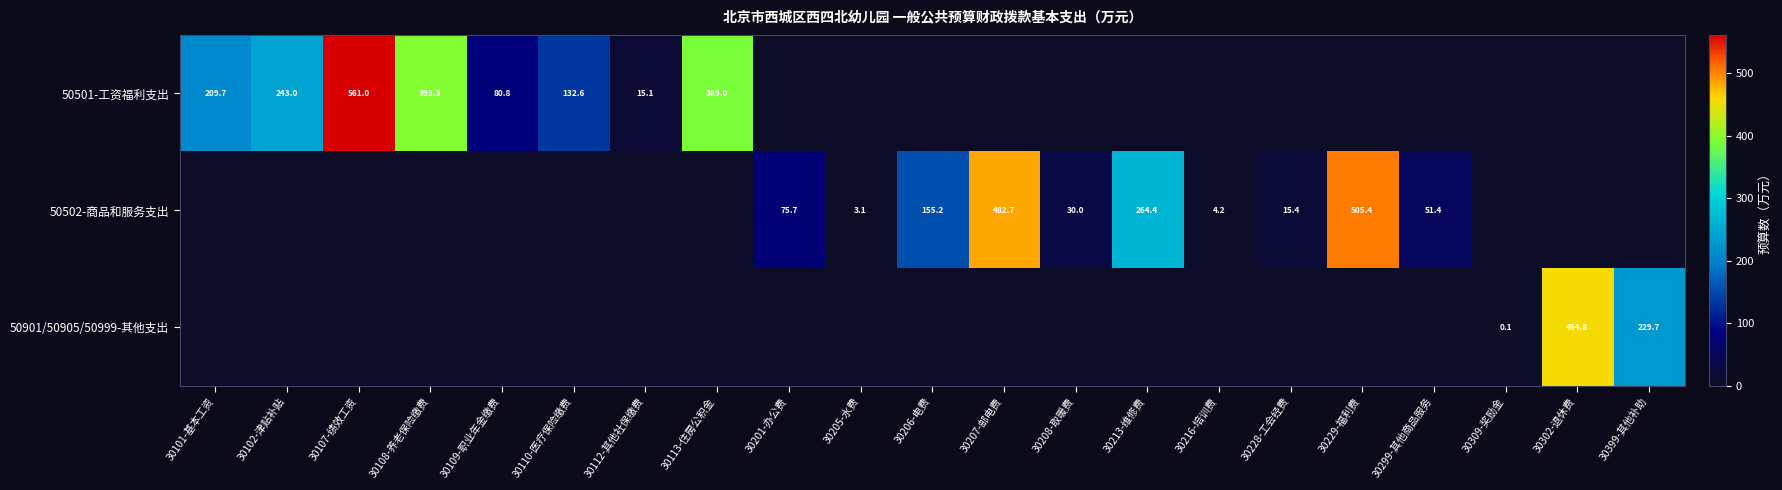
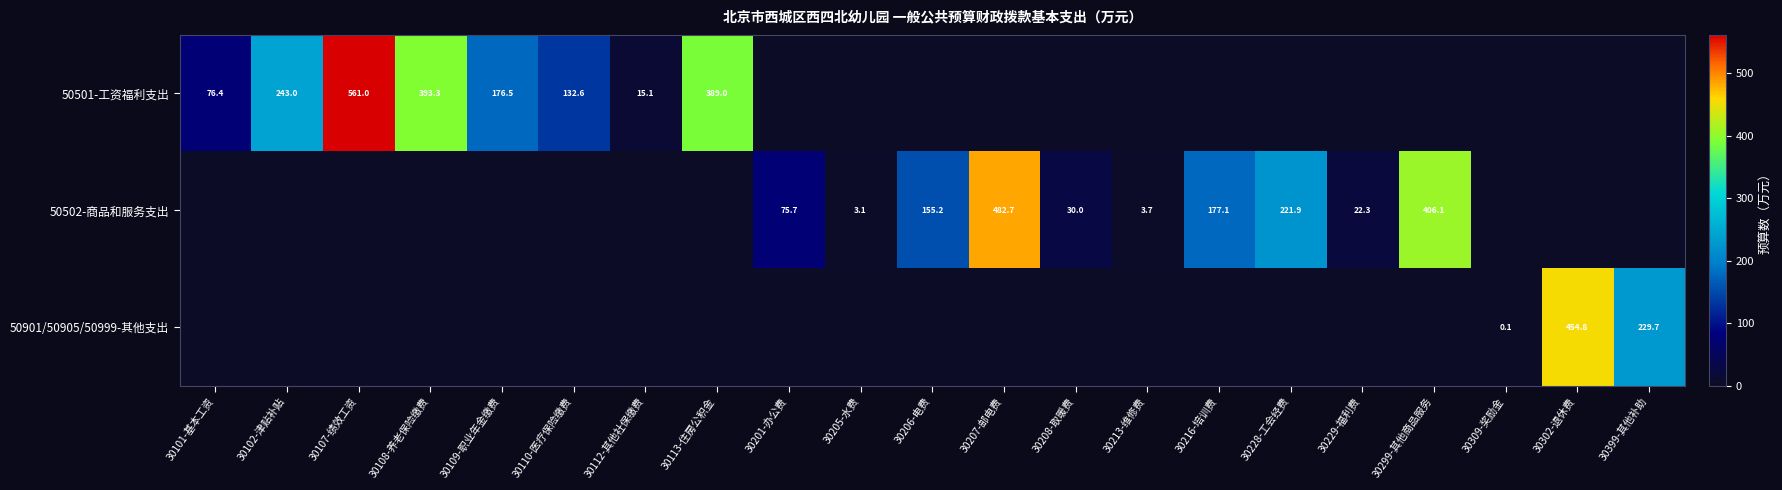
  {
    "50501-工资福利支出": {
-     "30101-基本工资": 209.7,
+     "30101-基本工资": 76.4,
      "30102-津贴补贴": 243.0,
      "30107-绩效工资": 561.0,
      "30108-养老保险缴费": 393.3,
-     "30109-职业年金缴费": 80.8,
+     "30109-职业年金缴费": 176.5,
      "30110-医疗保险缴费": 132.6,
      "30112-其他社保缴费": 15.1,
      "30113-住房公积金": 389.0
    },
    "50502-商品和服务支出": {
      "30201-办公费": 75.7,
      "30205-水费": 3.1,
      "30206-电费": 155.2,
      "30207-邮电费": 482.7,
      "30208-取暖费": 30.0,
-     "30213-维修费": 264.4,
-     "30216-培训费": 4.2,
-     "30228-工会经费": 15.4,
-     "30229-福利费": 505.4,
-     "30299-其他商品服务": 51.4
+     "30213-维修费": 3.7,
+     "30216-培训费": 177.1,
+     "30228-工会经费": 221.9,
+     "30229-福利费": 22.3,
+     "30299-其他商品服务": 406.1
    },
    "50901/50905/50999-其他支出": {
      "30309-奖励金": 0.1,
      "30302-退休费": 454.8,
      "30399-其他补助": 229.7
    }
  }
